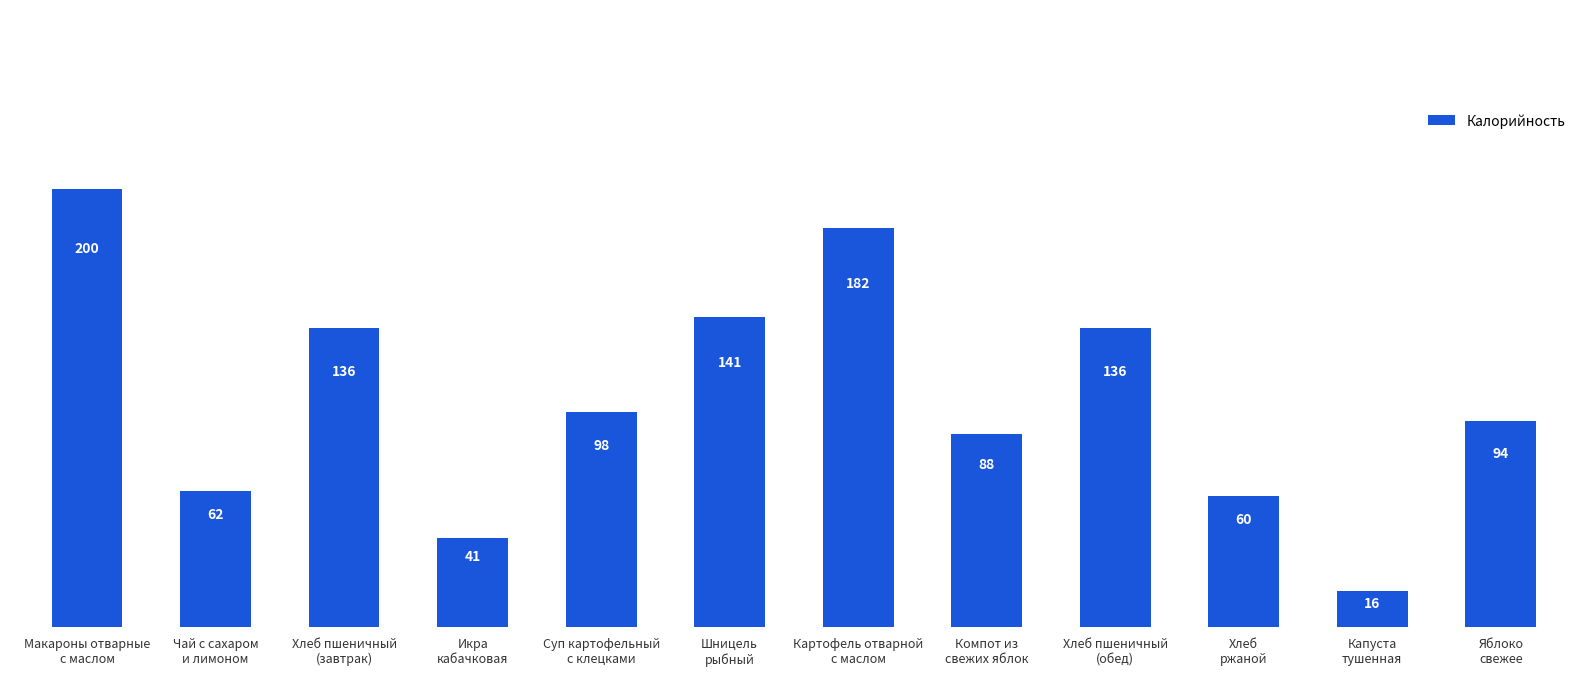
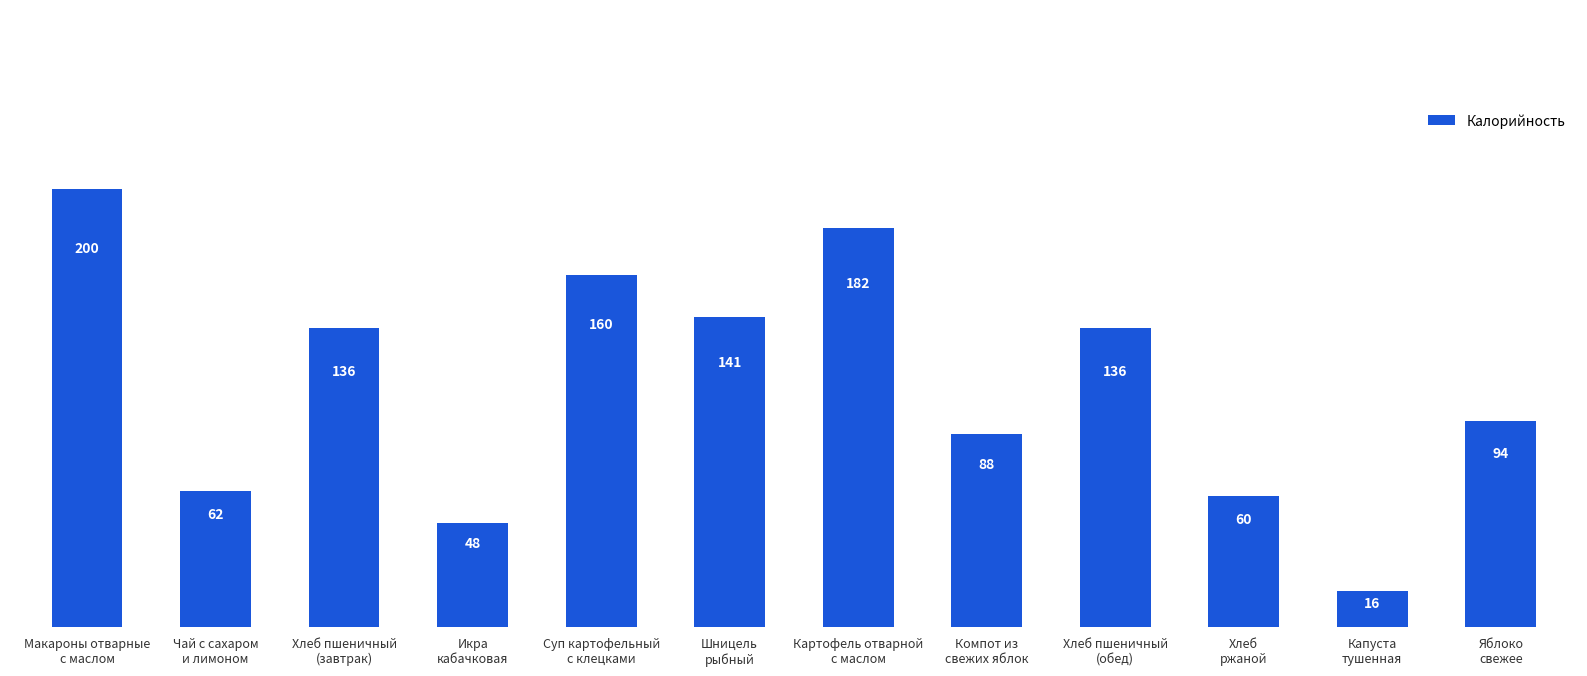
  {
    "Макароны отварные с маслом": 200,
    "Чай с сахаром и лимоном": 62,
    "Хлеб пшеничный (завтрак)": 136,
-   "Икра кабачковая": 41,
-   "Суп картофельный с клецками": 98,
+   "Икра кабачковая": 48,
+   "Суп картофельный с клецками": 160,
    "Шницель рыбный": 141,
    "Картофель отварной с маслом": 182,
    "Компот из свежих яблок": 88,
    "Хлеб пшеничный (обед)": 136,
    "Хлеб ржаной": 60,
    "Капуста тушенная": 16,
    "Яблоко свежее": 94
  }
